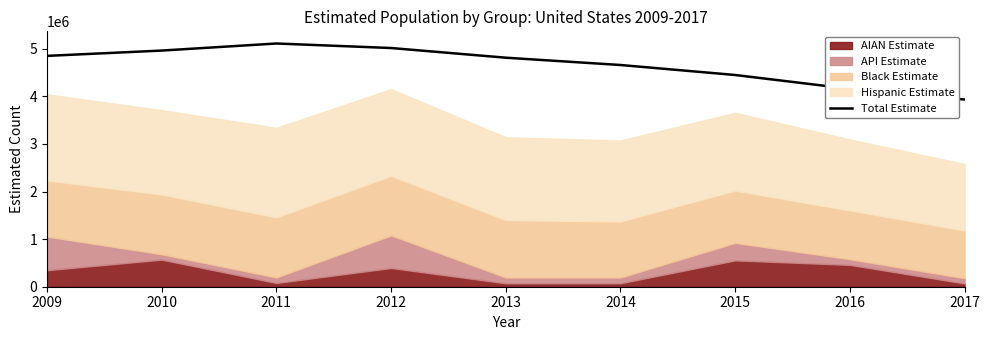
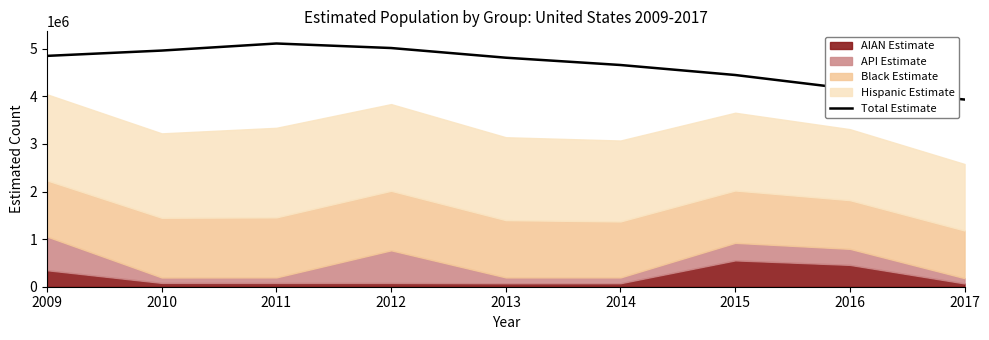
  {
    "Total Estimate": {
      "2009": 4800000,
      "2010": 5000000,
      "2011": 5100000,
      "2012": 5000000,
      "2013": 4800000,
      "2014": 4700000,
      "2015": 4400000,
      "2017": 3900000
    },
    "AIAN Estimate": {
      "2009": 300000,
-     "2010": 600000,
+     "2010": 100000,
      "2011": 100000,
-     "2012": 400000,
+     "2012": 100000,
      "2013": 100000,
      "2014": 100000,
      "2015": 600000,
      "2016": 500000,
      "2017": 100000
    },
    "API Estimate": {
      "2009": 700000,
      "2010": 100000,
      "2011": 100000,
      "2012": 700000,
      "2013": 100000,
      "2014": 100000,
      "2015": 400000,
-     "2016": 100000,
+     "2016": 300000,
      "2017": 100000
    }
  }
